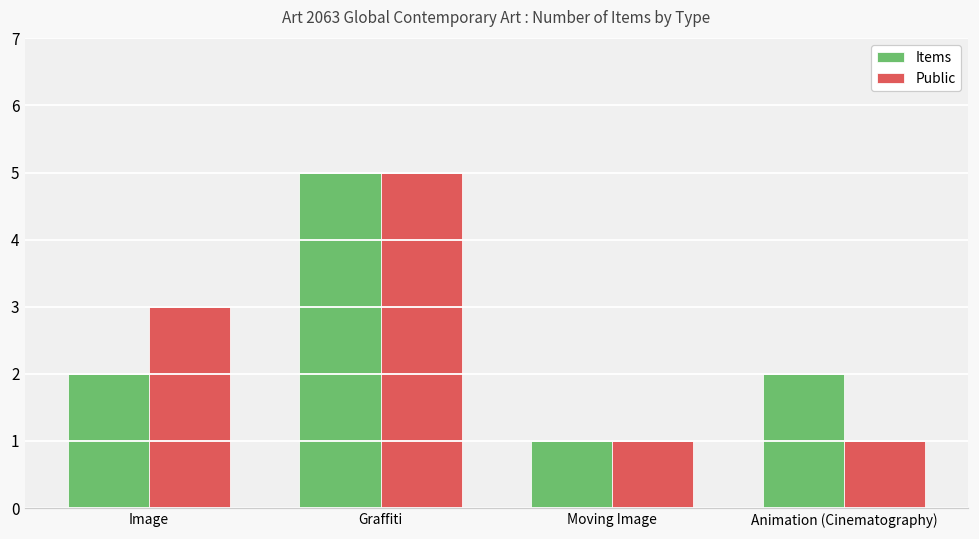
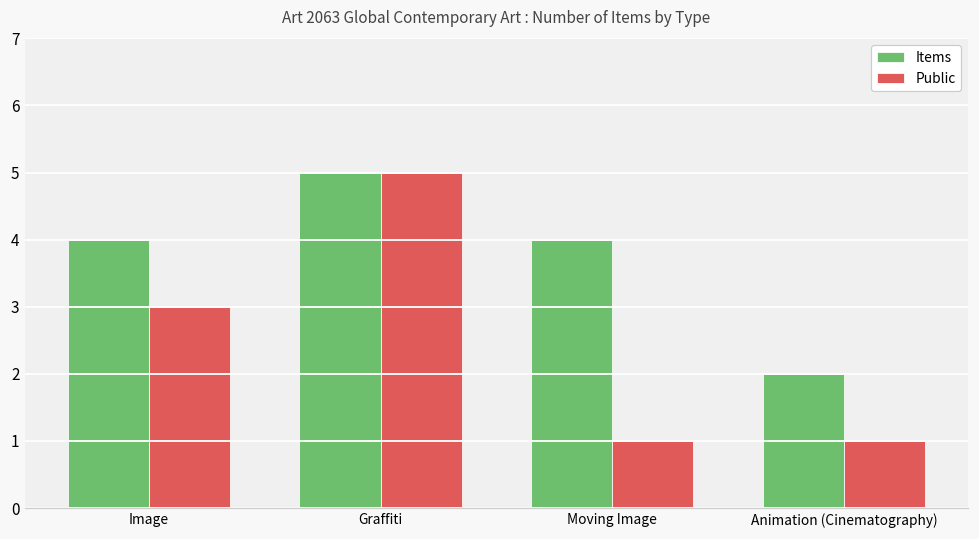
  {
    "Items": {
-     "Image": 2,
+     "Image": 4,
      "Graffiti": 5,
-     "Moving Image": 1,
+     "Moving Image": 4,
      "Animation (Cinematography)": 2
    },
    "Public": {
      "Image": 3,
      "Graffiti": 5,
      "Moving Image": 1,
      "Animation (Cinematography)": 1
    }
  }
